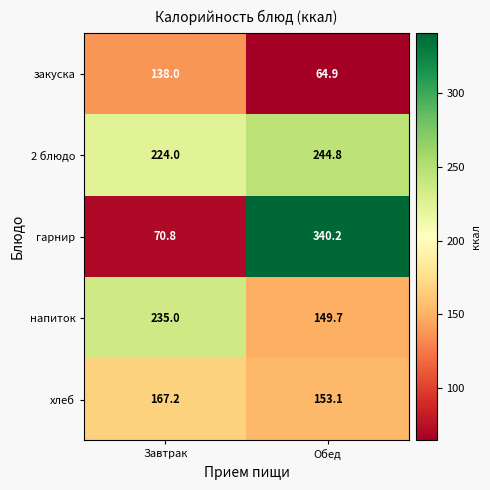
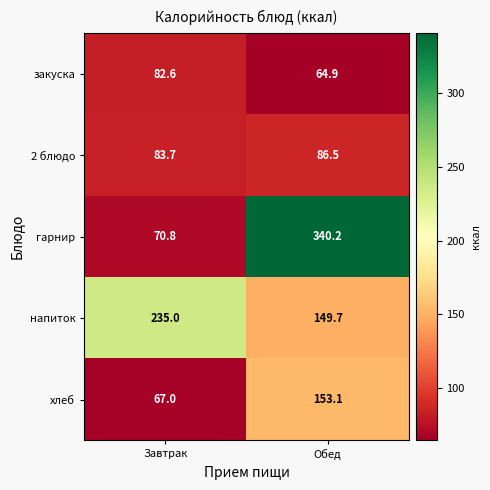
  {
    "закуска": {
-     "Завтрак": 138.0,
+     "Завтрак": 82.6,
      "Обед": 64.9
    },
    "2 блюдо": {
-     "Завтрак": 224.0,
-     "Обед": 244.8
+     "Завтрак": 83.7,
+     "Обед": 86.5
    },
    "гарнир": {
      "Завтрак": 70.8,
      "Обед": 340.2
    },
    "напиток": {
      "Завтрак": 235.0,
      "Обед": 149.7
    },
    "хлеб": {
-     "Завтрак": 167.2,
+     "Завтрак": 67.0,
      "Обед": 153.1
    }
  }
